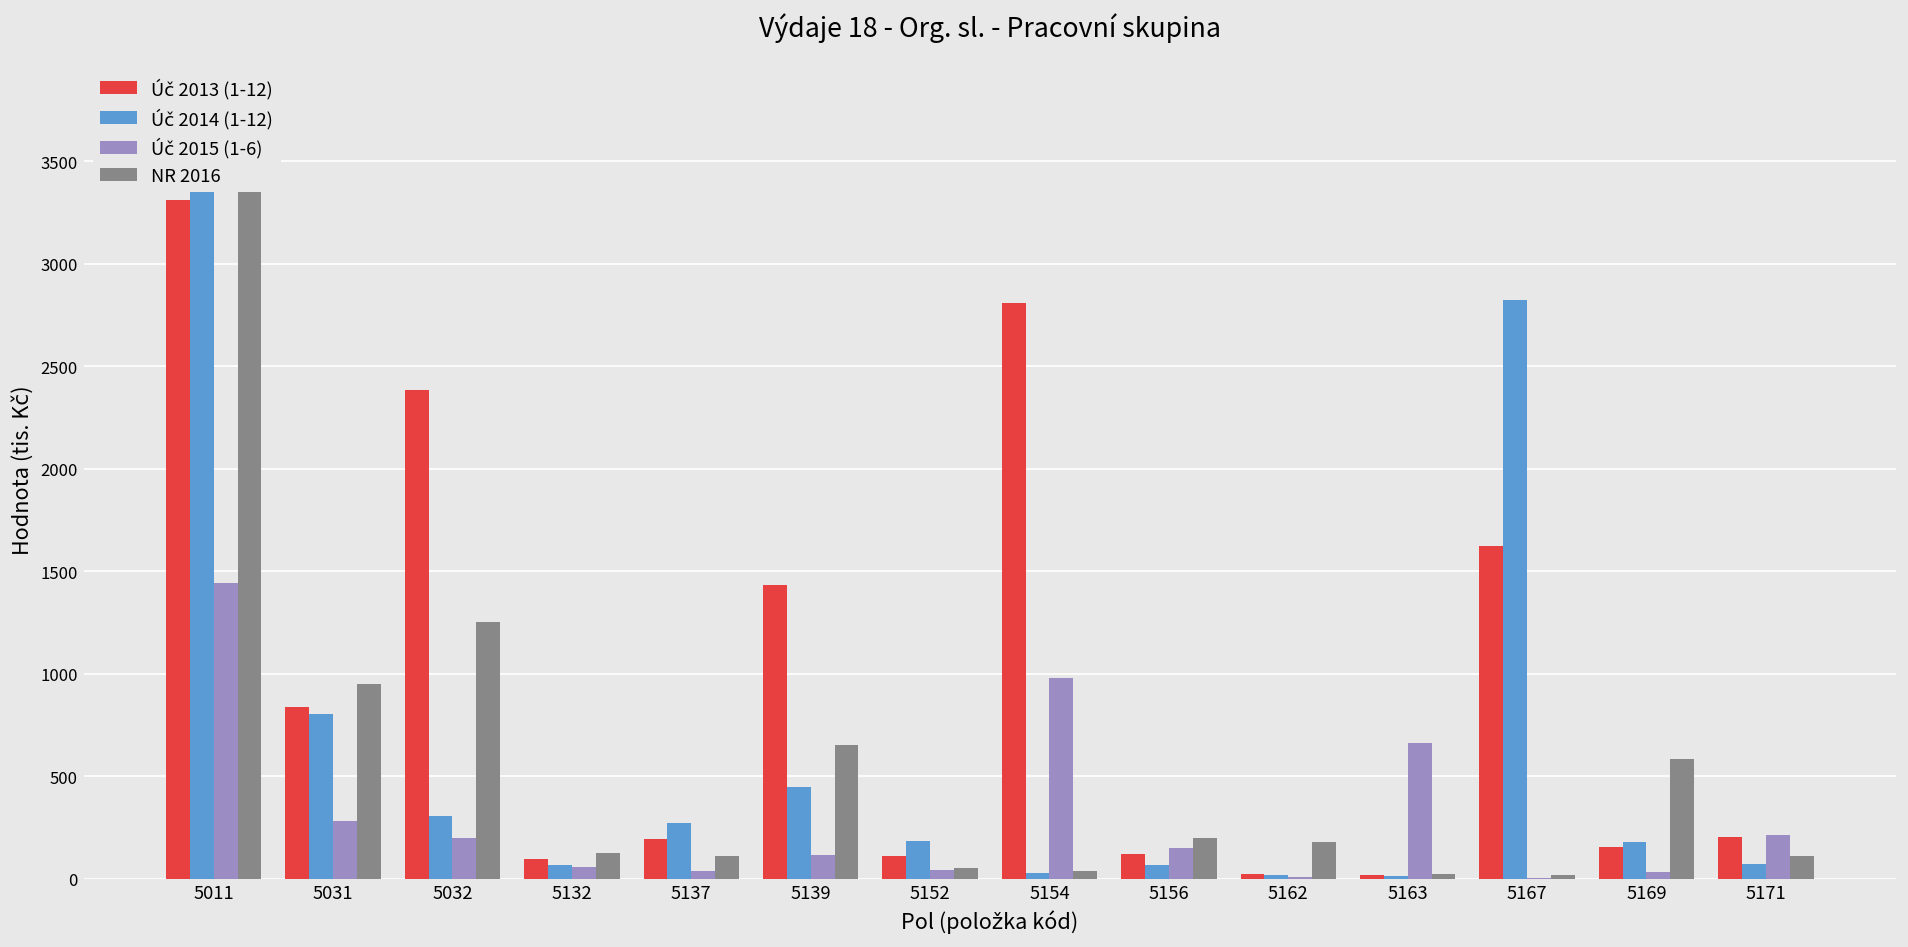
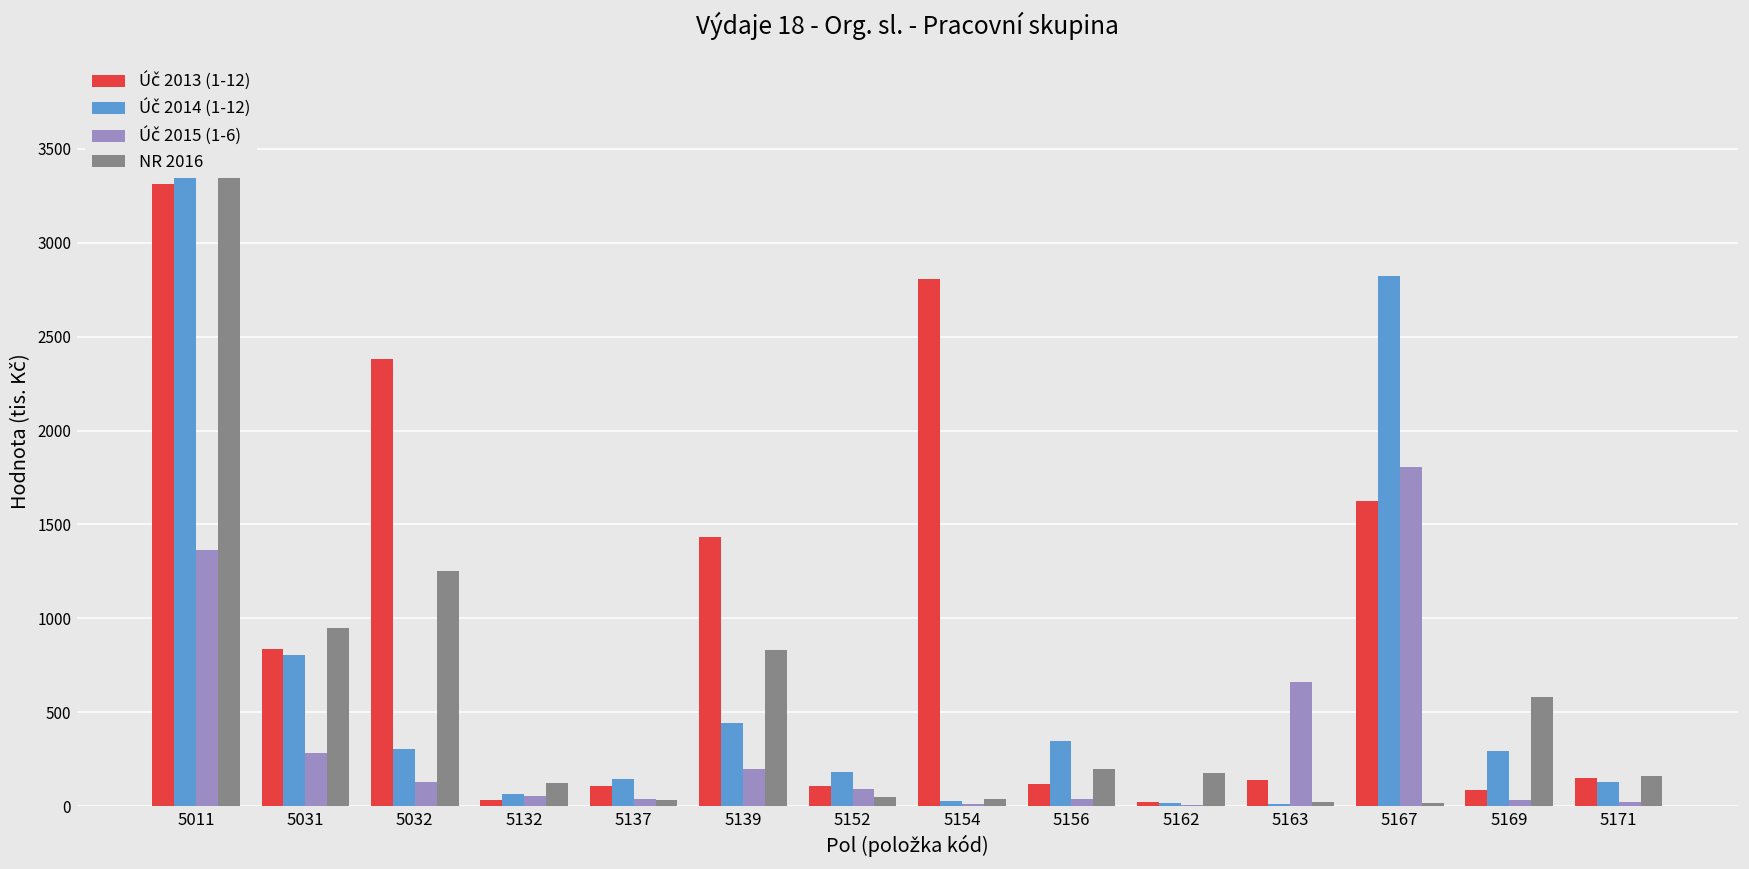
  {
    "Úč 2013 (1-12)": {
      "5031": 830,
      "5032": 2380,
-     "5132": 90,
-     "5137": 190,
+     "5132": 30,
+     "5137": 110,
      "5139": 1430,
      "5152": 110,
      "5154": 2810,
      "5156": 120,
      "5162": 20,
-     "5163": 20,
+     "5163": 140,
      "5167": 1620,
-     "5169": 150,
-     "5171": 200
+     "5169": 90,
+     "5171": 150
    },
    "Úč 2014 (1-12)": {
      "5031": 800,
      "5032": 310,
      "5132": 70,
-     "5137": 270,
+     "5137": 150,
      "5139": 440,
      "5152": 180,
      "5154": 30,
-     "5156": 70,
+     "5156": 350,
      "5162": 20,
      "5167": 2820,
-     "5169": 180,
-     "5171": 70
+     "5169": 300,
+     "5171": 130
    },
    "Úč 2015 (1-6)": {
-     "5011": 1440,
+     "5011": 1360,
      "5031": 280,
-     "5032": 200,
+     "5032": 130,
      "5132": 50,
      "5137": 40,
-     "5139": 110,
-     "5152": 40,
-     "5154": 980,
-     "5156": 150,
+     "5139": 200,
+     "5152": 90,
+     "5154": 10,
+     "5156": 40,
      "5163": 660,
-     "5167": 0,
+     "5167": 1810,
      "5169": 30,
-     "5171": 210
+     "5171": 20
    },
    "NR 2016": {
      "5031": 950,
      "5032": 1250,
      "5132": 130,
-     "5137": 110,
-     "5139": 650,
+     "5137": 30,
+     "5139": 830,
      "5152": 50,
      "5154": 40,
      "5156": 200,
      "5162": 180,
      "5163": 20,
      "5167": 20,
      "5169": 580,
-     "5171": 110
+     "5171": 160
    }
  }
